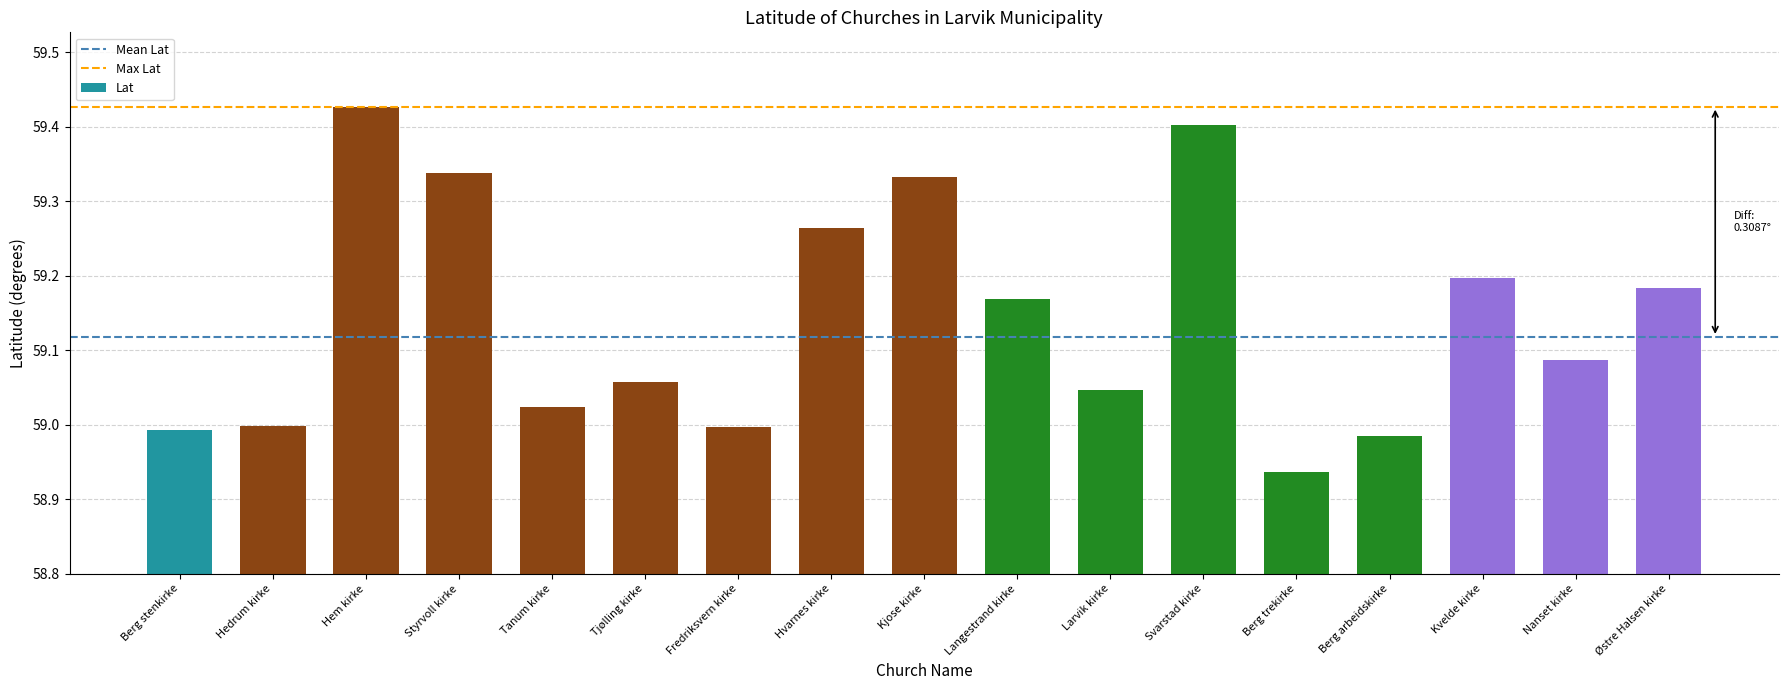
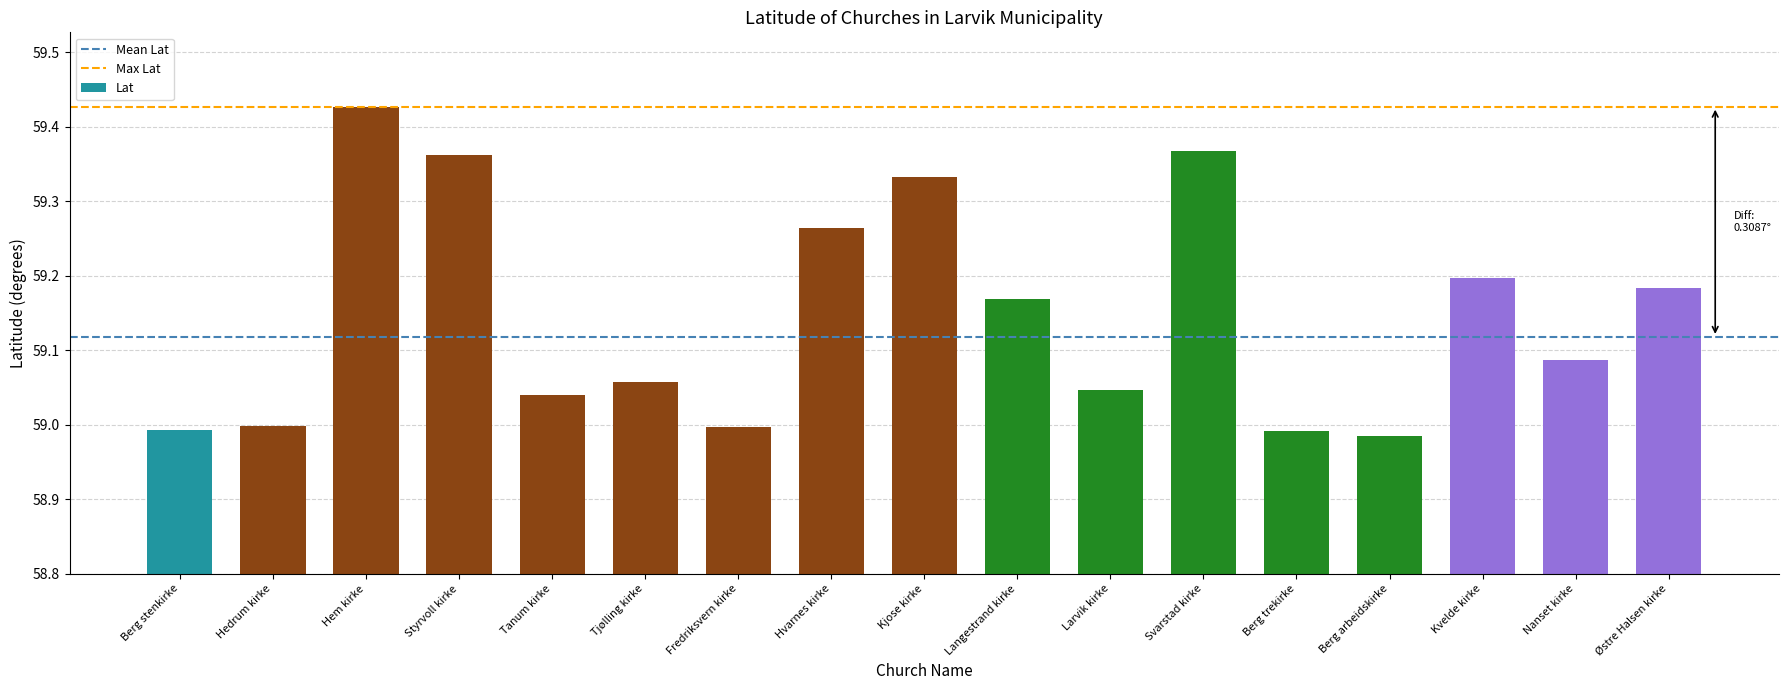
  {
    "Berg stenkirke": 58.99,
    "Hedrum kirke": 59.00,
    "Hem kirke": 59.43,
-   "Styrvoll kirke": 59.34,
-   "Tanum kirke": 59.02,
+   "Styrvoll kirke": 59.36,
+   "Tanum kirke": 59.04,
    "Tjølling kirke": 59.06,
    "Fredriksvern kirke": 59.00,
    "Hvarnes kirke": 59.26,
    "Kjose kirke": 59.33,
    "Langestrand kirke": 59.17,
    "Larvik kirke": 59.05,
-   "Svarstad kirke": 59.40,
-   "Berg trekirke": 58.94,
+   "Svarstad kirke": 59.37,
+   "Berg trekirke": 58.99,
    "Berg arbeidskirke": 58.99,
    "Kvelde kirke": 59.20,
    "Nanset kirke": 59.09,
    "Østre Halsen kirke": 59.18
  }
